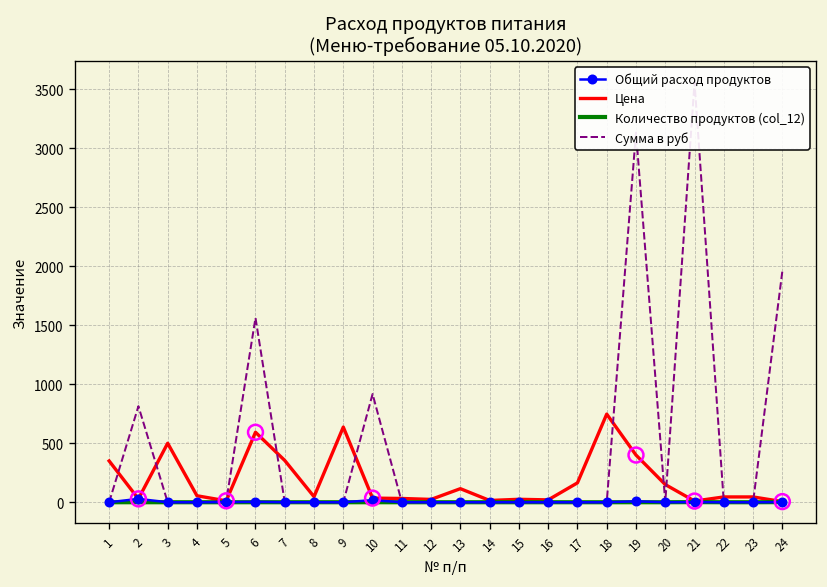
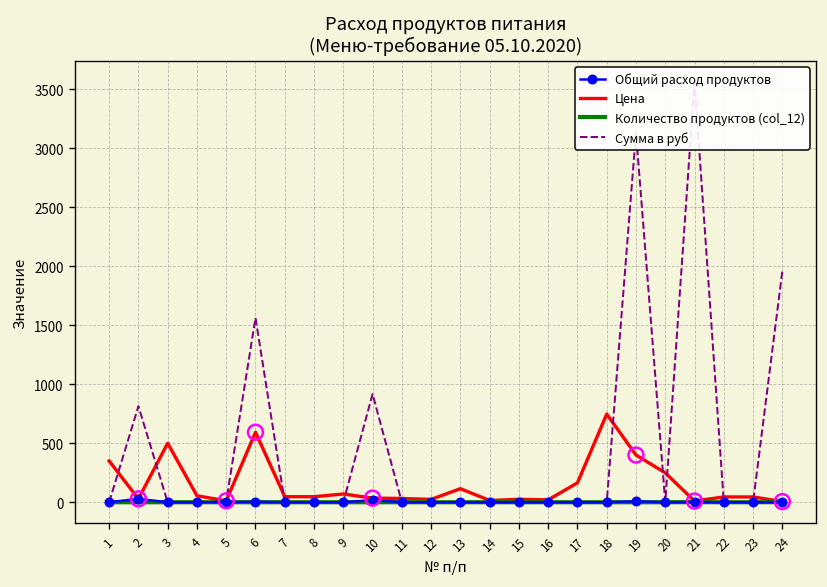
  {
    "Цена": {
      "1": 400,
      "3": 500,
      "4": 100,
-     "7": 400,
+     "7": 0,
      "8": 0,
-     "9": 600,
+     "9": 100,
      "11": 0,
      "13": 100,
      "17": 200,
      "18": 700,
-     "20": 150,
+     "20": 250,
      "22": 0,
      "23": 0
    },
    "Количество продуктов (col_12)": {
      "2": 0
    },
    "Сумма в руб": {
      "2": 800,
      "6": 1600,
      "10": 900,
      "24": 2000
    }
  }
